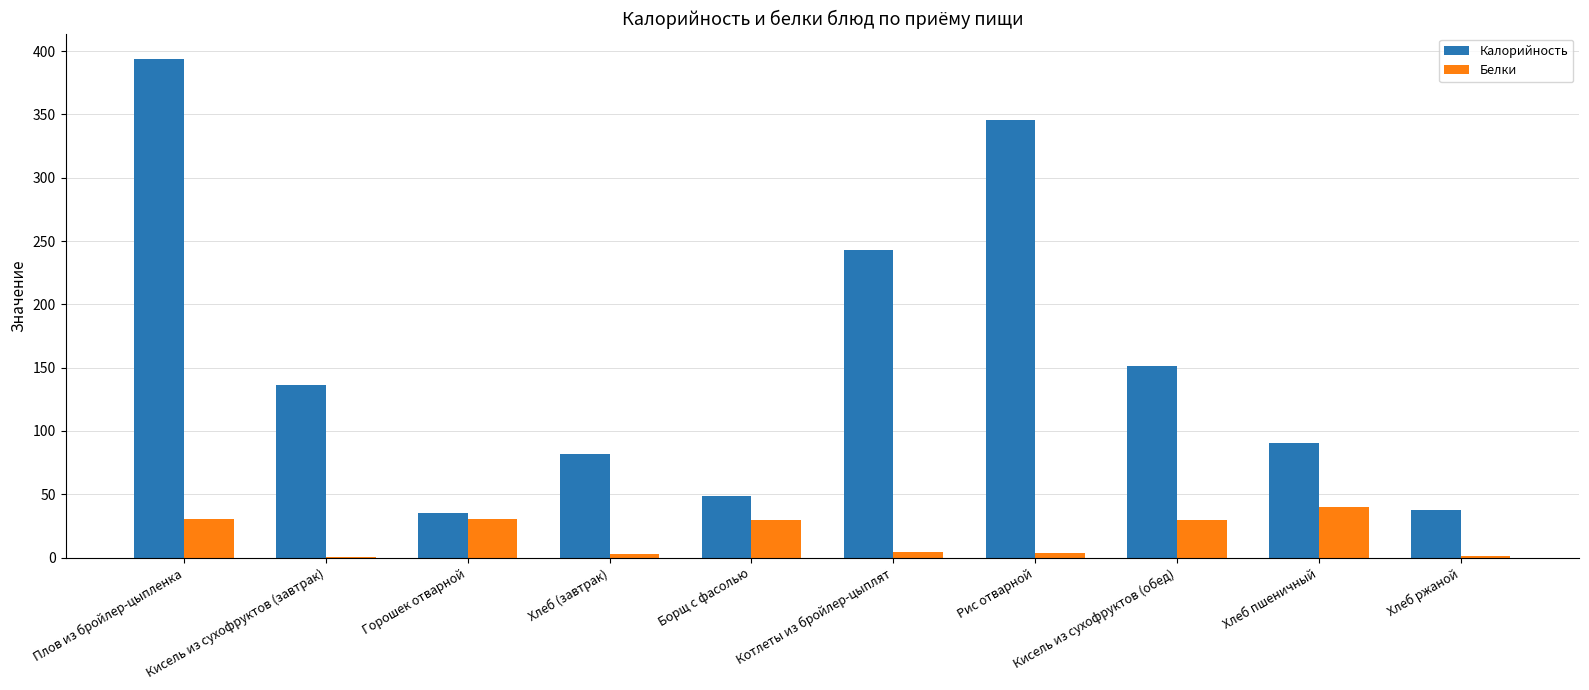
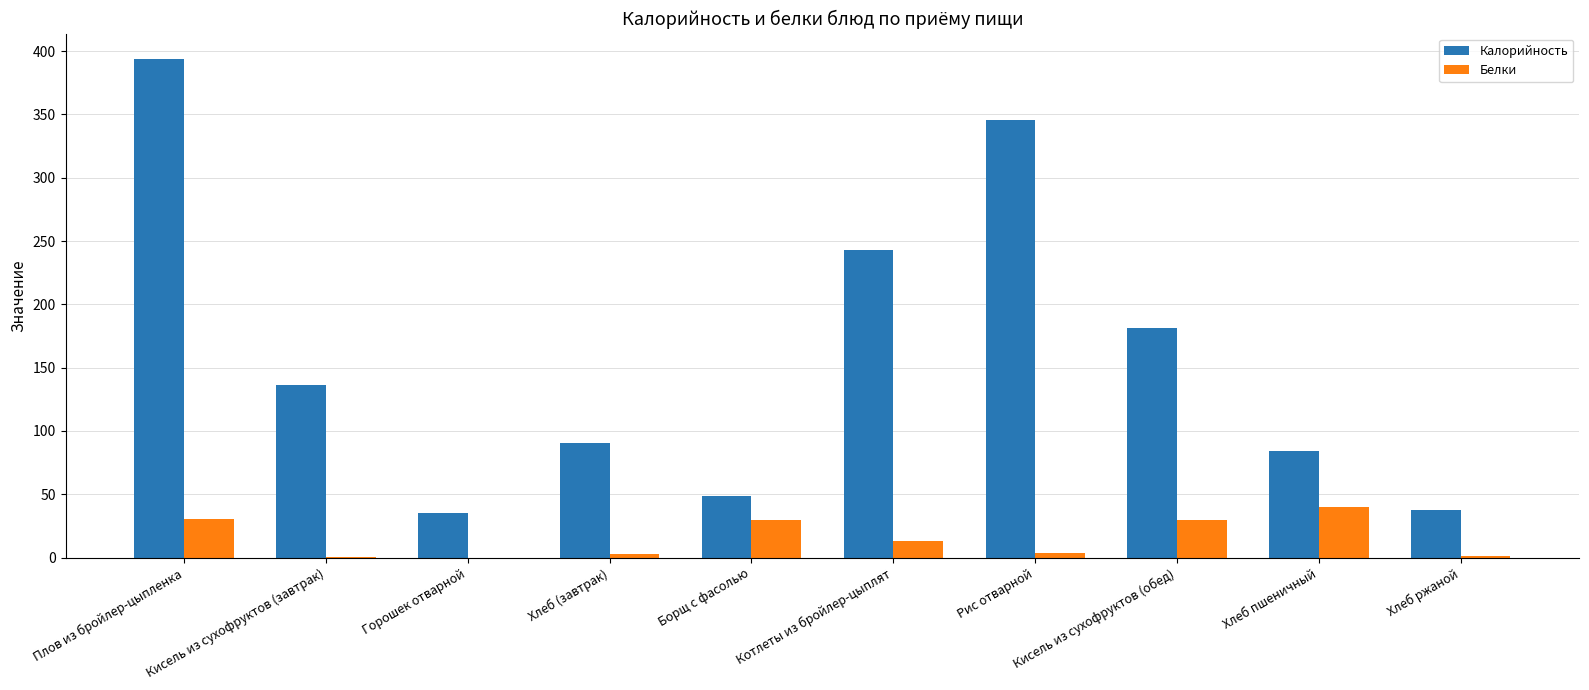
  {
    "Калорийность": {
      "Плов из бройлер-цыпленка": 394,
      "Кисель из сухофруктов (завтрак)": 136,
      "Горошек отварной": 36,
-     "Хлеб (завтрак)": 82,
+     "Хлеб (завтрак)": 91,
      "Борщ с фасолью": 48,
      "Котлеты из бройлер-цыплят": 243,
      "Рис отварной": 346,
-     "Кисель из сухофруктов (обед)": 151,
-     "Хлеб пшеничный": 91,
+     "Кисель из сухофруктов (обед)": 181,
+     "Хлеб пшеничный": 84,
      "Хлеб ржаной": 38
    },
    "Белки": {
      "Плов из бройлер-цыпленка": 30,
-     "Горошек отварной": 30,
+     "Горошек отварной": 0,
      "Хлеб (завтрак)": 3,
      "Борщ с фасолью": 30,
-     "Котлеты из бройлер-цыплят": 4,
+     "Котлеты из бройлер-цыплят": 13,
      "Рис отварной": 4,
      "Кисель из сухофруктов (обед)": 30,
      "Хлеб пшеничный": 40
    }
  }
